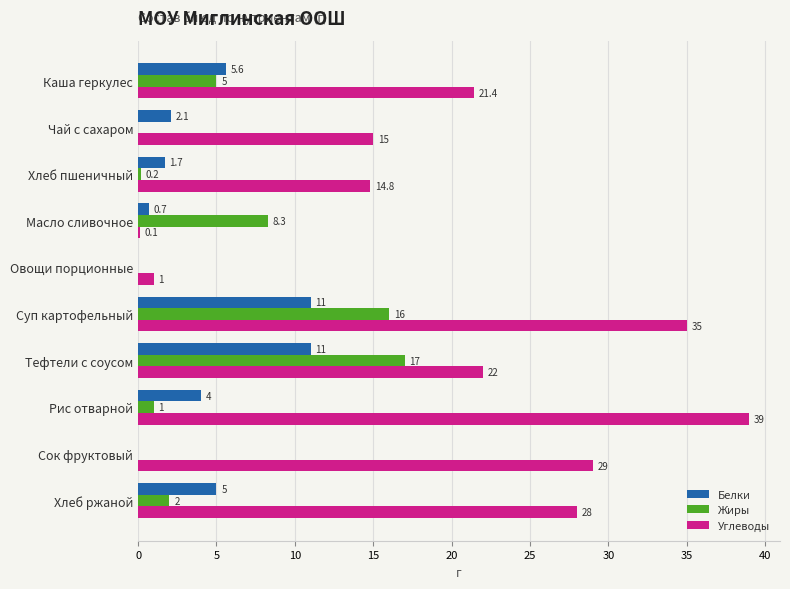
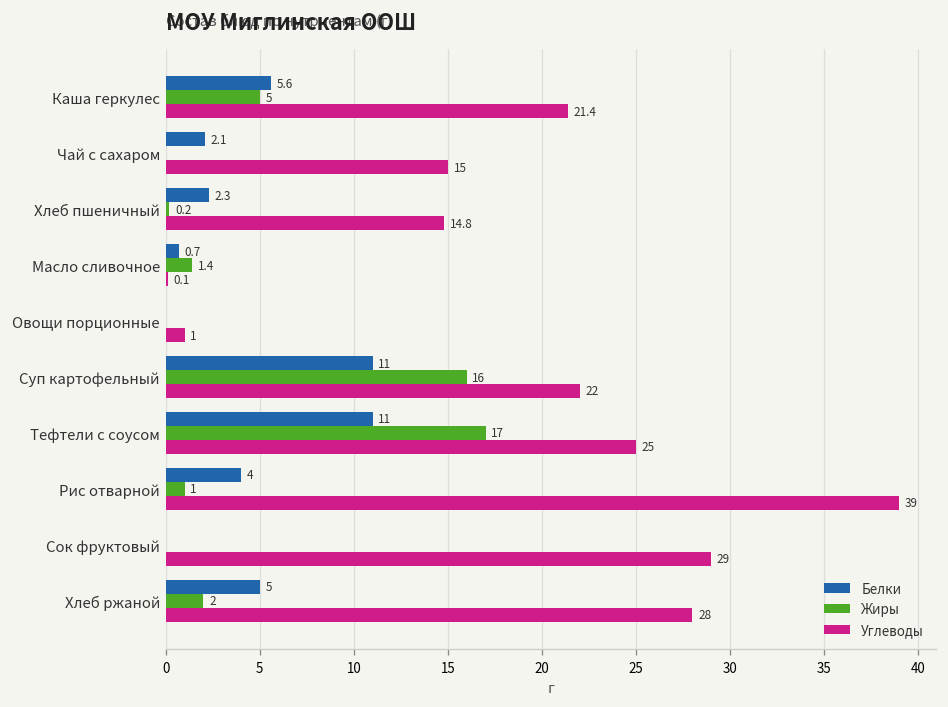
  {
    "Белки": {
      "Каша геркулес": 5.6,
      "Чай с сахаром": 2.1,
-     "Хлеб пшеничный": 1.7,
+     "Хлеб пшеничный": 2.3,
      "Масло сливочное": 0.7,
      "Суп картофельный": 11,
      "Тефтели с соусом": 11,
      "Рис отварной": 4,
      "Хлеб ржаной": 5
    },
    "Жиры": {
      "Каша геркулес": 5,
      "Хлеб пшеничный": 0.2,
-     "Масло сливочное": 8.3,
+     "Масло сливочное": 1.4,
      "Суп картофельный": 16,
      "Тефтели с соусом": 17,
      "Рис отварной": 1,
      "Хлеб ржаной": 2
    },
    "Углеводы": {
      "Каша геркулес": 21.4,
      "Чай с сахаром": 15,
      "Хлеб пшеничный": 14.8,
      "Масло сливочное": 0.1,
      "Овощи порционные": 1,
-     "Суп картофельный": 35,
-     "Тефтели с соусом": 22,
+     "Суп картофельный": 22,
+     "Тефтели с соусом": 25,
      "Рис отварной": 39,
      "Сок фруктовый": 29,
      "Хлеб ржаной": 28
    }
  }
